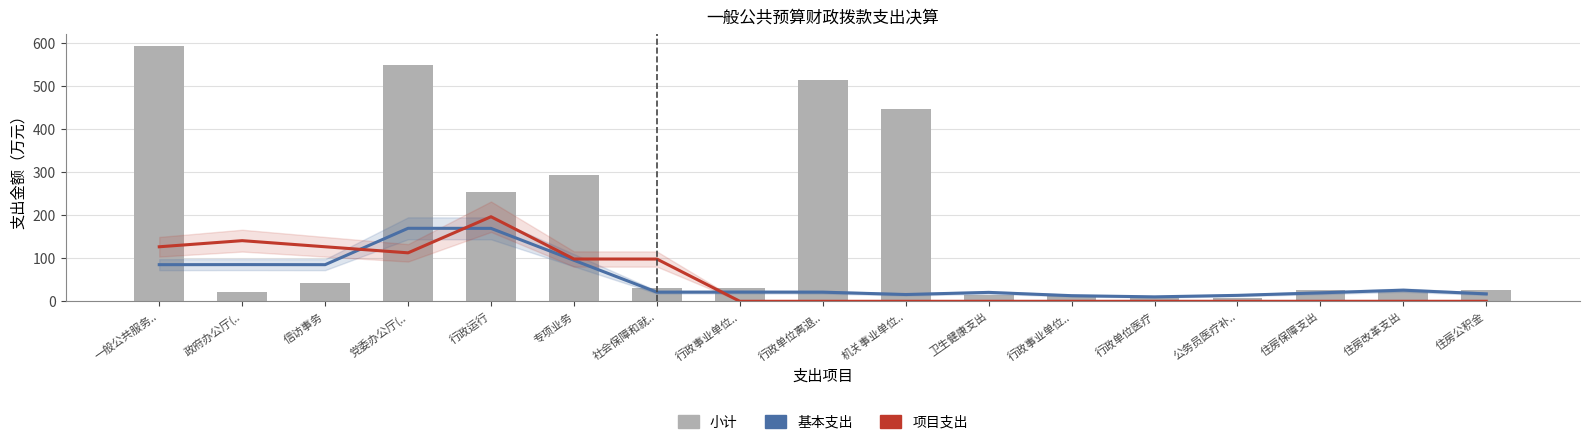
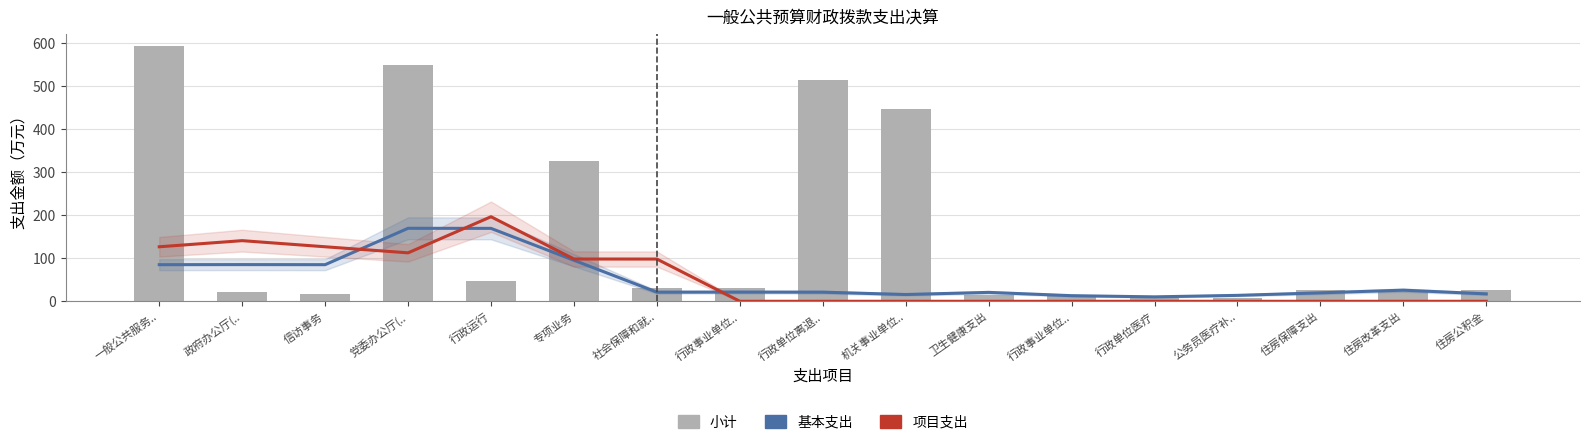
  {
    "小计": {
      "一般公共服务..": 590,
      "政府办公厅(..": 20,
-     "信访事务": 40,
+     "信访事务": 20,
      "党委办公厅(..": 550,
-     "行政运行": 250,
-     "专项业务": 290,
+     "行政运行": 50,
+     "专项业务": 330,
      "社会保障和就..": 30,
      "行政单位离退..": 520,
      "机关事业单位..": 450,
      "卫生健康支出": 20,
      "行政单位医疗": 10,
      "公务员医疗补..": 10,
      "住房保障支出": 30,
      "住房改革支出": 30,
      "住房公积金": 30
    }
  }
